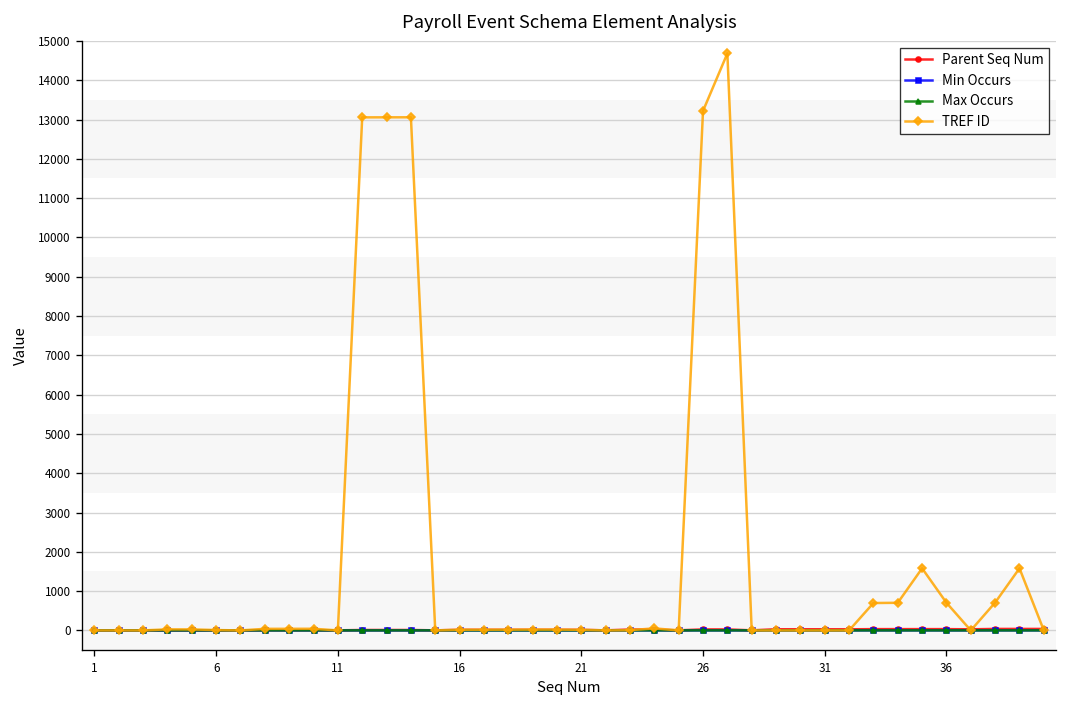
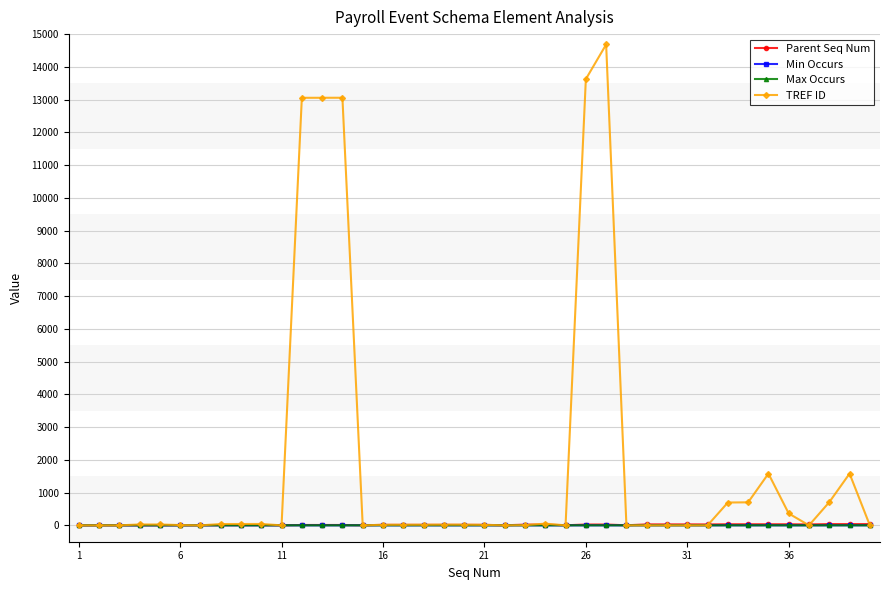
  {
    "TREF ID": {
-     "26": 13200,
-     "36": 700
+     "26": 13600,
+     "36": 400
    }
  }
